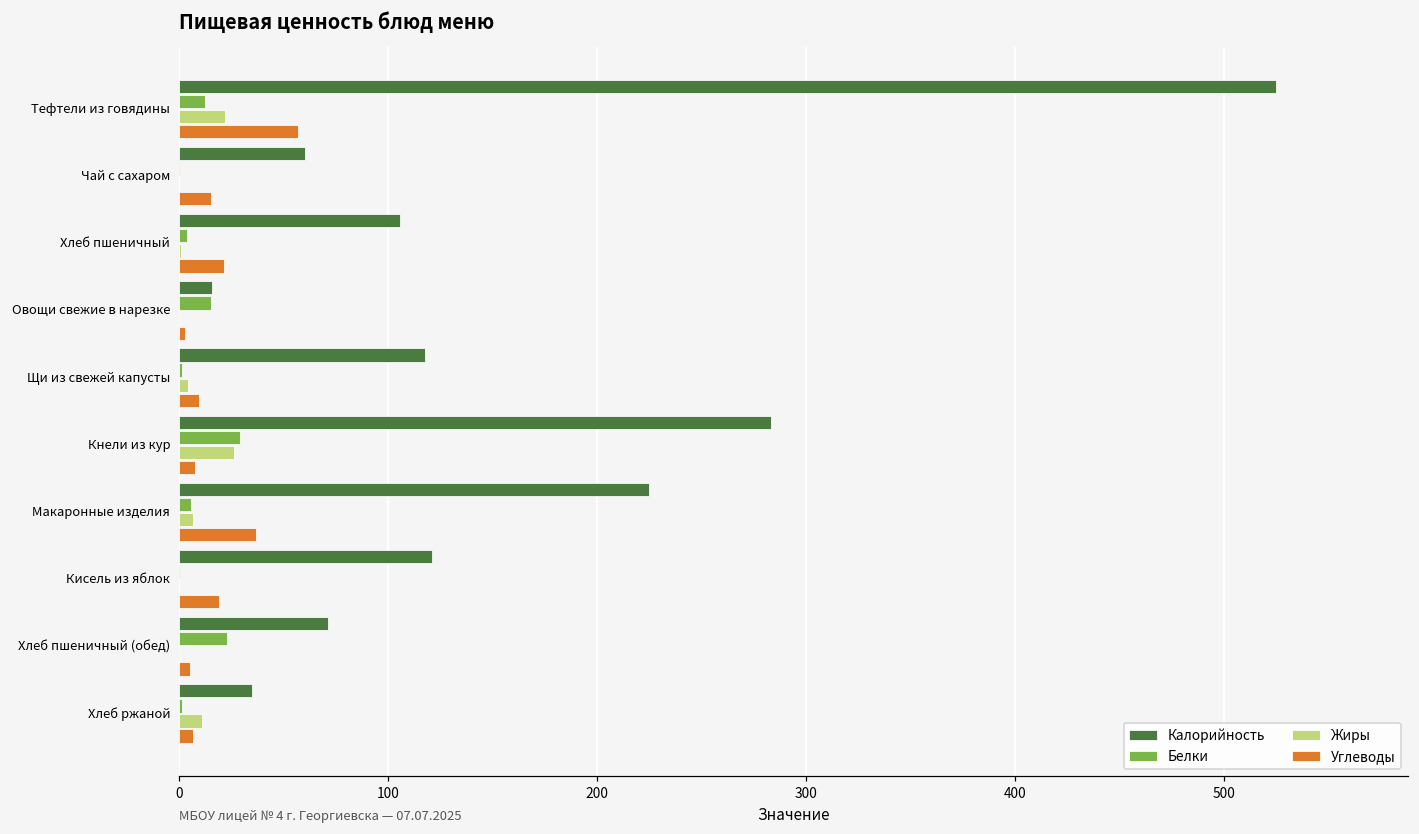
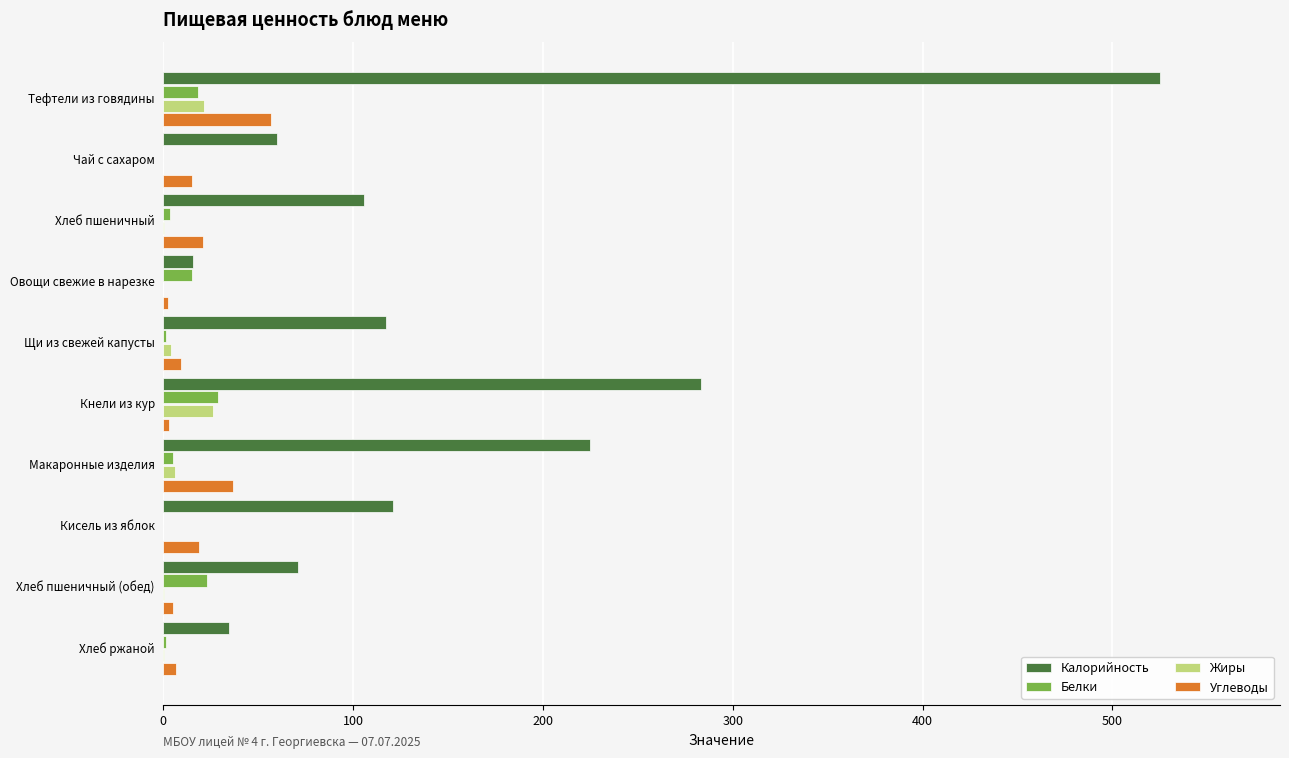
  {
    "Калорийность": {
      "Тефтели из говядины": 525,
      "Чай с сахаром": 60,
      "Хлеб пшеничный": 106,
      "Овощи свежие в нарезке": 16,
      "Щи из свежей капусты": 117,
      "Кнели из кур": 284,
      "Макаронные изделия": 225,
      "Кисель из яблок": 121,
      "Хлеб пшеничный (обед)": 71,
      "Хлеб ржаной": 35
    },
    "Белки": {
-     "Тефтели из говядины": 12,
+     "Тефтели из говядины": 18,
      "Хлеб пшеничный": 4,
      "Овощи свежие в нарезке": 15,
      "Кнели из кур": 29,
      "Макаронные изделия": 5,
      "Хлеб пшеничный (обед)": 23,
      "Хлеб ржаной": 1
    },
    "Жиры": {
      "Тефтели из говядины": 22,
      "Чай с сахаром": 0,
      "Щи из свежей капусты": 4,
      "Кнели из кур": 26,
      "Макаронные изделия": 6,
      "Кисель из яблок": 0,
-     "Хлеб ржаной": 11
+     "Хлеб ржаной": 0
    },
    "Углеводы": {
      "Тефтели из говядины": 57,
      "Чай с сахаром": 15,
      "Хлеб пшеничный": 21,
      "Овощи свежие в нарезке": 3,
      "Щи из свежей капусты": 9,
-     "Кнели из кур": 7,
+     "Кнели из кур": 3,
      "Макаронные изделия": 37,
      "Кисель из яблок": 19,
      "Хлеб пшеничный (обед)": 5,
      "Хлеб ржаной": 7
    }
  }
